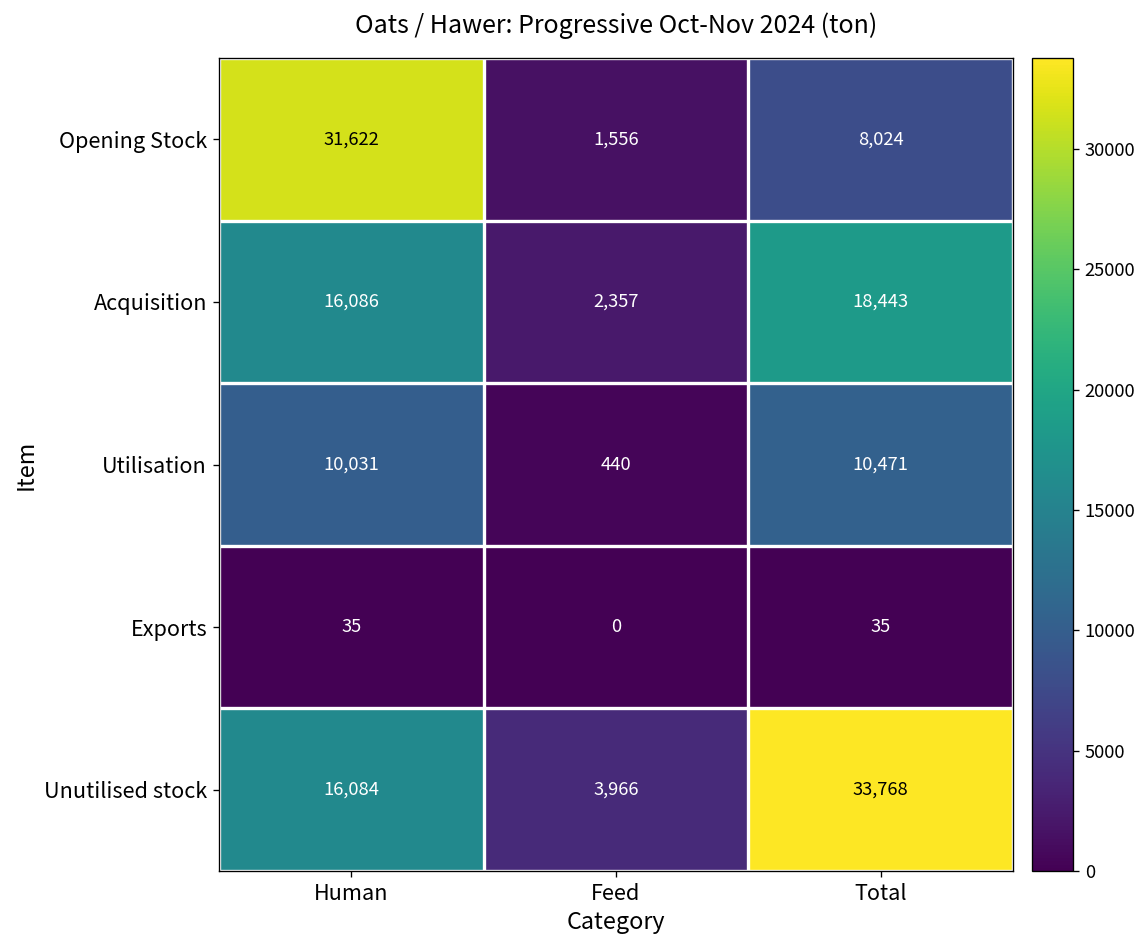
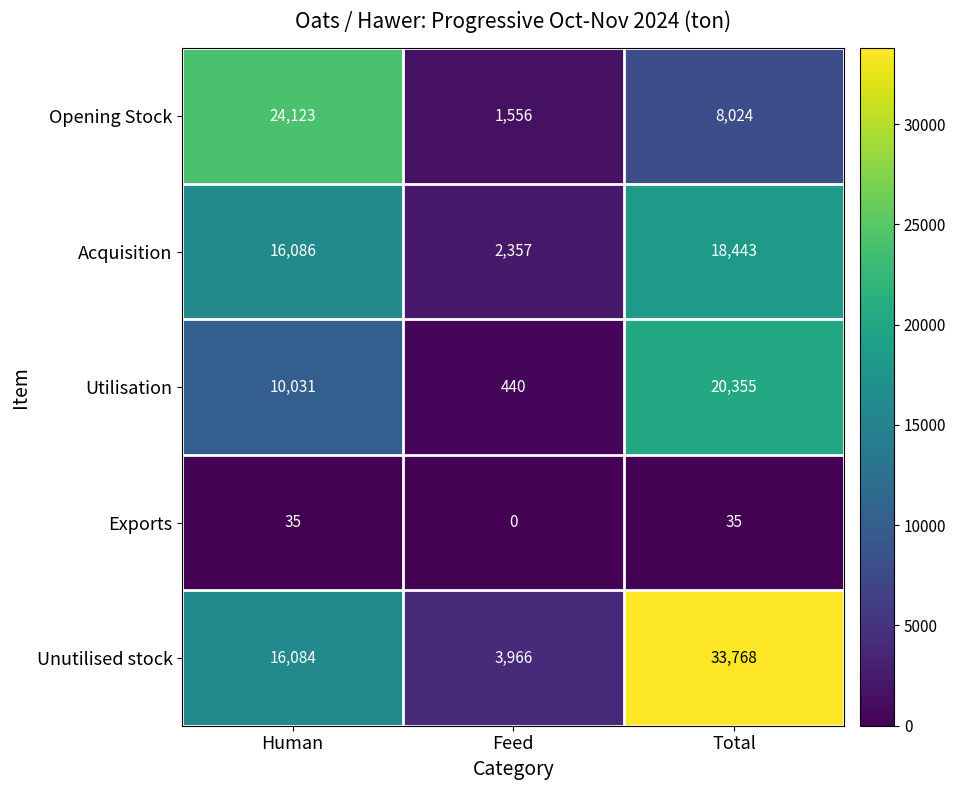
  {
    "Opening Stock": {
-     "Human": "31,622",
+     "Human": "24,123",
      "Feed": "1,556",
      "Total": "8,024"
    },
    "Acquisition": {
      "Human": "16,086",
      "Feed": "2,357",
      "Total": "18,443"
    },
    "Utilisation": {
      "Human": "10,031",
      "Feed": "440",
-     "Total": "10,471"
+     "Total": "20,355"
    },
    "Exports": {
      "Human": "35",
      "Feed": "0",
      "Total": "35"
    },
    "Unutilised stock": {
      "Human": "16,084",
      "Feed": "3,966",
      "Total": "33,768"
    }
  }
